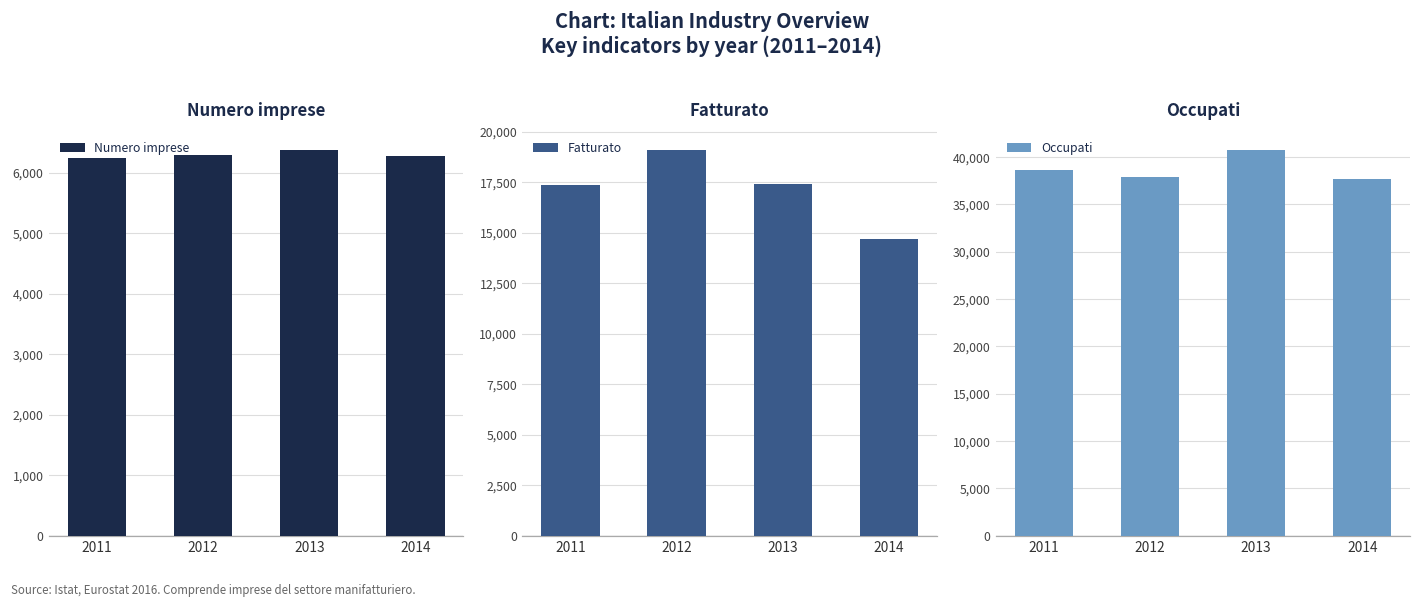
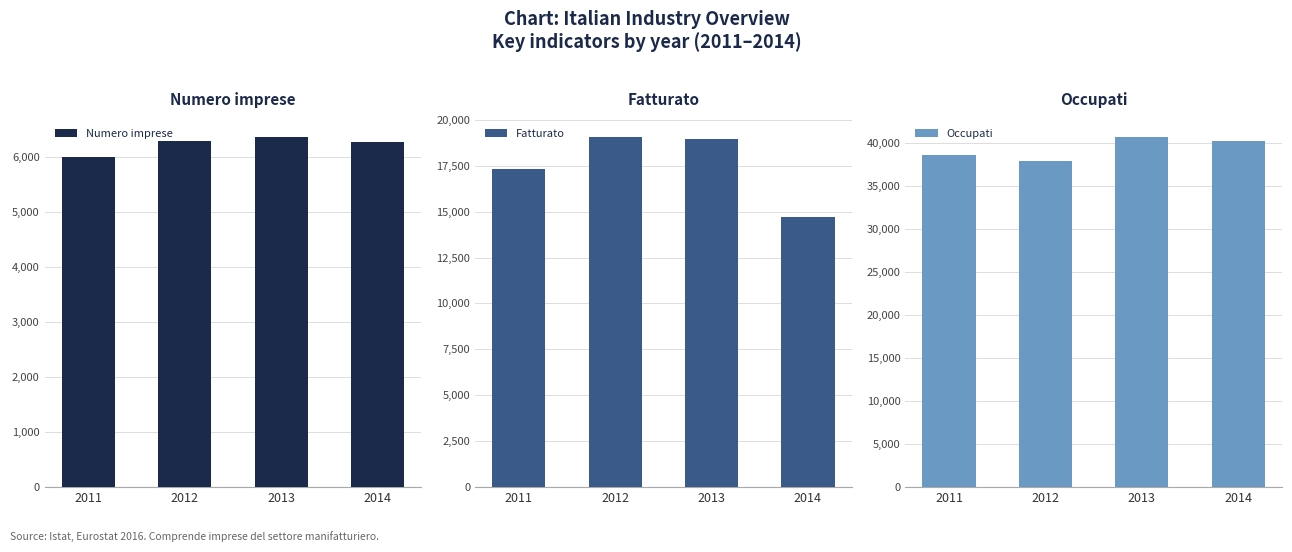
  {
    "Numero imprese": {
-     "2011": "6,200",
+     "2011": "6,000",
      "2012": "6,300",
      "2013": "6,400",
      "2014": "6,300"
    },
    "Fatturato": {
      "2011": "17,300",
      "2012": "19,100",
-     "2013": "17,400",
+     "2013": "18,900",
      "2014": "14,700"
    },
    "Occupati": {
      "2011": "39,000",
      "2012": "38,000",
      "2013": "41,000",
-     "2014": "38,000"
+     "2014": "40,000"
    }
  }
